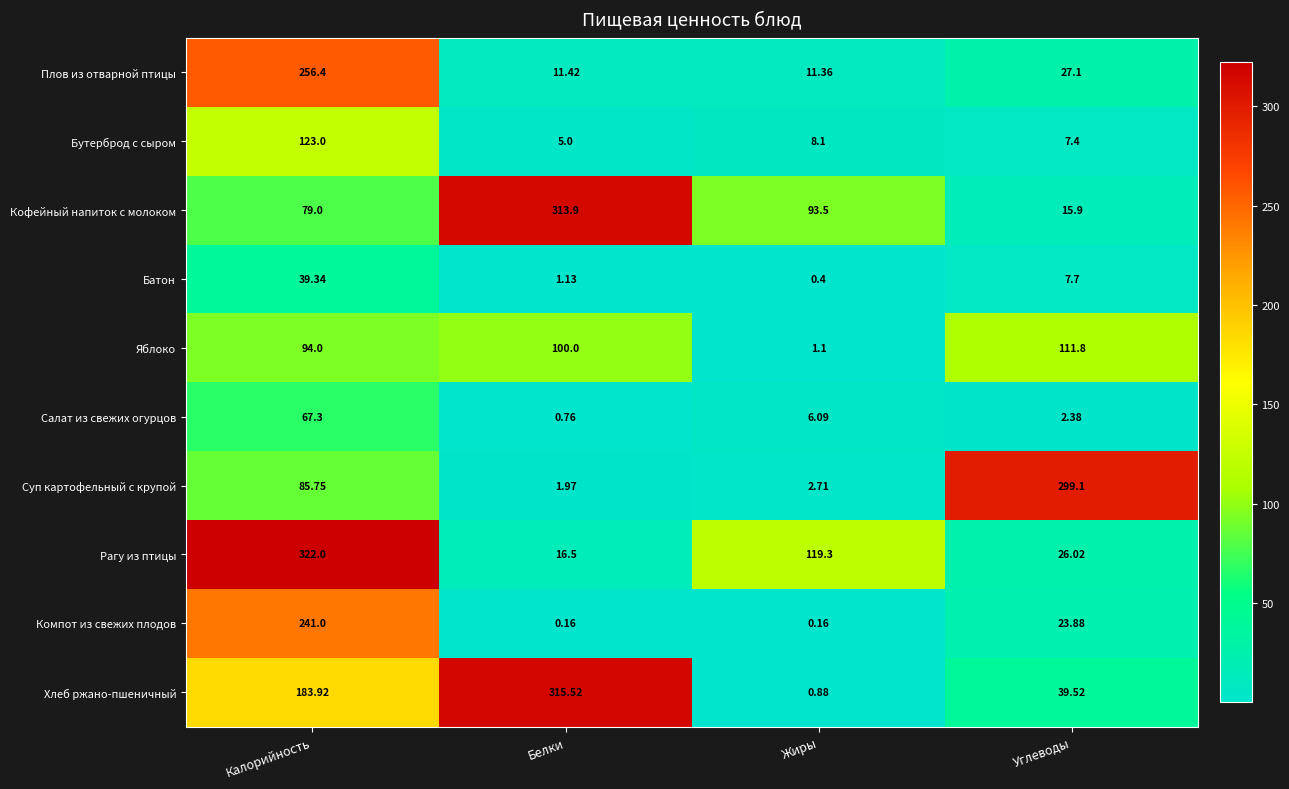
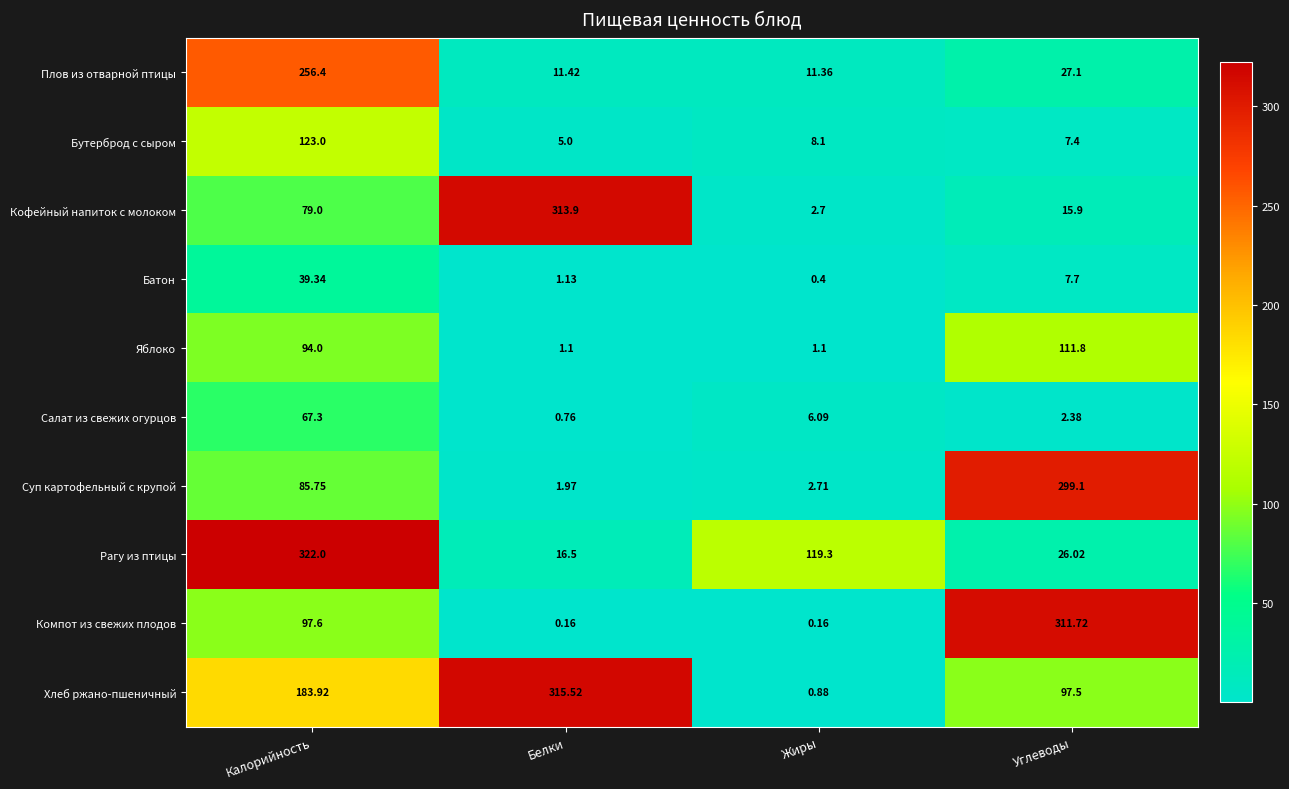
  {
    "Плов из отварной птицы": {
      "Калорийность": 256.4,
      "Белки": 11.42,
      "Жиры": 11.36,
      "Углеводы": 27.1
    },
    "Бутерброд с сыром": {
      "Калорийность": 123.0,
      "Белки": 5.0,
      "Жиры": 8.1,
      "Углеводы": 7.4
    },
    "Кофейный напиток с молоком": {
      "Калорийность": 79.0,
      "Белки": 313.9,
-     "Жиры": 93.5,
+     "Жиры": 2.7,
      "Углеводы": 15.9
    },
    "Батон": {
      "Калорийность": 39.34,
      "Белки": 1.13,
      "Жиры": 0.4,
      "Углеводы": 7.7
    },
    "Яблоко": {
      "Калорийность": 94.0,
-     "Белки": 100.0,
+     "Белки": 1.1,
      "Жиры": 1.1,
      "Углеводы": 111.8
    },
    "Салат из свежих огурцов": {
      "Калорийность": 67.3,
      "Белки": 0.76,
      "Жиры": 6.09,
      "Углеводы": 2.38
    },
    "Суп картофельный с крупой": {
      "Калорийность": 85.75,
      "Белки": 1.97,
      "Жиры": 2.71,
      "Углеводы": 299.1
    },
    "Рагу из птицы": {
      "Калорийность": 322.0,
      "Белки": 16.5,
      "Жиры": 119.3,
      "Углеводы": 26.02
    },
    "Компот из свежих плодов": {
-     "Калорийность": 241.0,
+     "Калорийность": 97.6,
      "Белки": 0.16,
      "Жиры": 0.16,
-     "Углеводы": 23.88
+     "Углеводы": 311.72
    },
    "Хлеб ржано-пшеничный": {
      "Калорийность": 183.92,
      "Белки": 315.52,
      "Жиры": 0.88,
-     "Углеводы": 39.52
+     "Углеводы": 97.5
    }
  }
